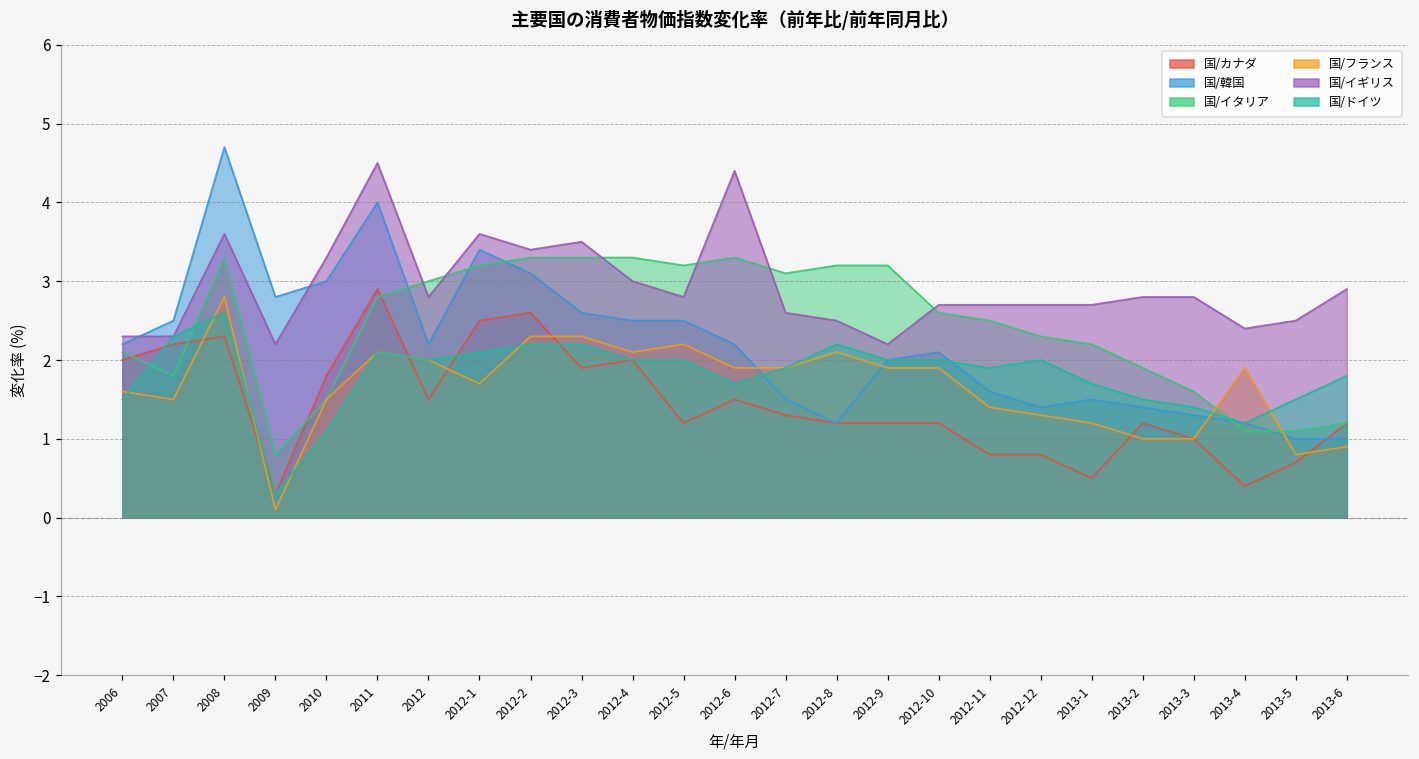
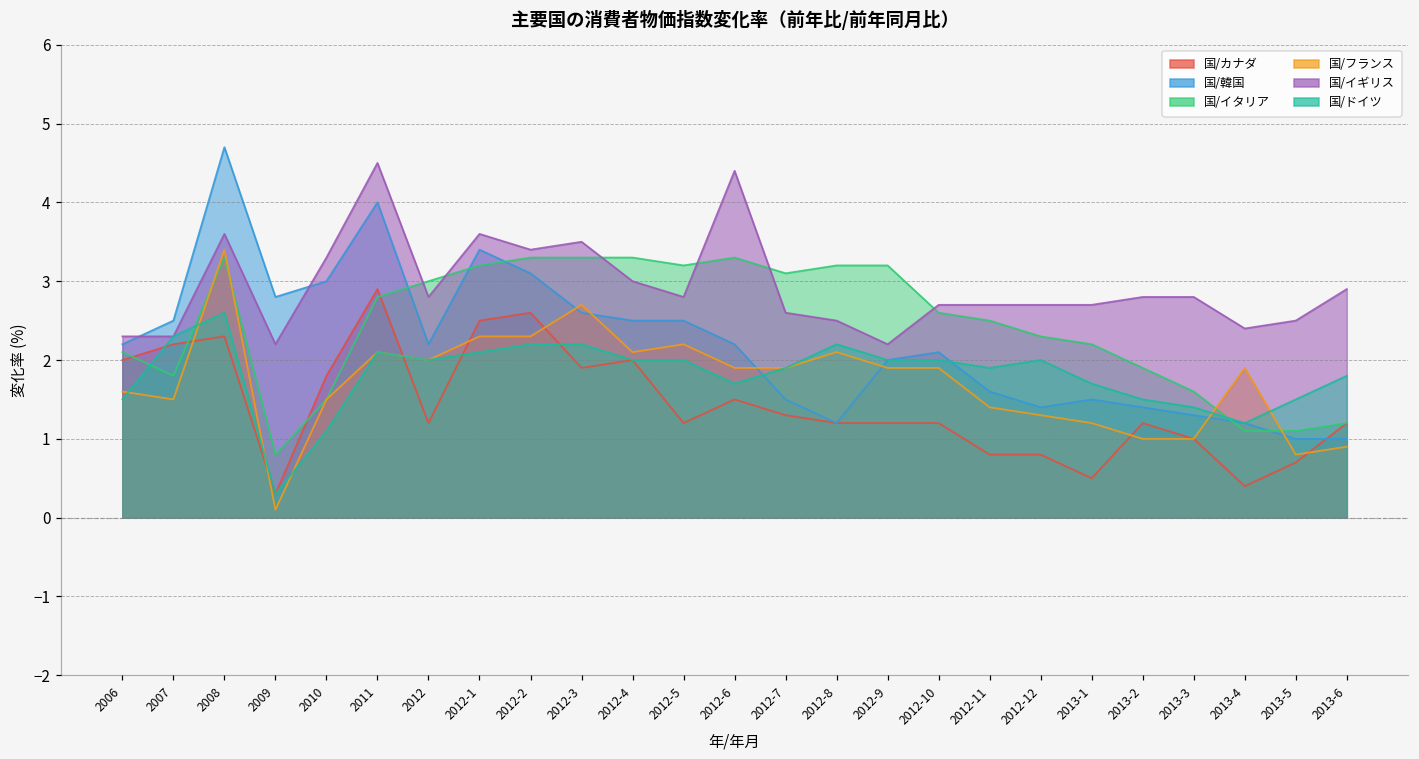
  {
    "国/カナダ": {
      "2006": 2.0,
      "2007": 2.2,
      "2008": 2.3,
      "2010": 1.8,
      "2011": 2.9,
-     "2012": 1.5,
+     "2012": 1.2,
      "2012-1": 2.5,
      "2012-2": 2.6,
      "2012-3": 1.9,
      "2012-5": 1.2,
      "2012-6": 1.5,
      "2012-7": 1.3,
      "2012-9": 1.2,
      "2012-10": 1.2,
      "2012-11": 0.8,
      "2012-12": 0.8,
      "2013-1": 0.5,
      "2013-2": 1.2,
      "2013-4": 0.4,
      "2013-5": 0.7
    },
    "国/フランス": {
      "2006": 1.6,
      "2007": 1.5,
-     "2008": 2.8,
+     "2008": 3.4,
      "2009": 0.1,
-     "2012-1": 1.7,
+     "2012-1": 2.3,
      "2012-2": 2.3,
-     "2012-3": 2.3,
+     "2012-3": 2.7,
      "2012-4": 2.1,
      "2012-5": 2.2,
      "2012-6": 1.9,
      "2012-8": 2.1,
      "2012-9": 1.9,
      "2012-10": 1.9,
      "2012-11": 1.4,
      "2012-12": 1.3,
      "2013-1": 1.2,
      "2013-2": 1.0,
      "2013-4": 1.9,
      "2013-5": 0.8,
      "2013-6": 0.9
    },
    "国/イギリス": {
      "2006": 2.3,
      "2008": 3.6,
      "2009": 2.2,
      "2010": 3.3,
      "2011": 4.5,
      "2012": 2.8,
      "2012-1": 3.6,
      "2012-2": 3.4,
      "2012-3": 3.5,
      "2012-4": 3.0,
      "2012-5": 2.8,
      "2012-6": 4.4,
      "2012-7": 2.6,
      "2012-8": 2.5,
      "2012-9": 2.2,
      "2012-10": 2.7,
      "2012-11": 2.7,
      "2012-12": 2.7,
      "2013-1": 2.7,
      "2013-2": 2.8,
      "2013-3": 2.8,
      "2013-4": 2.4,
      "2013-5": 2.5,
      "2013-6": 2.9
    }
  }
